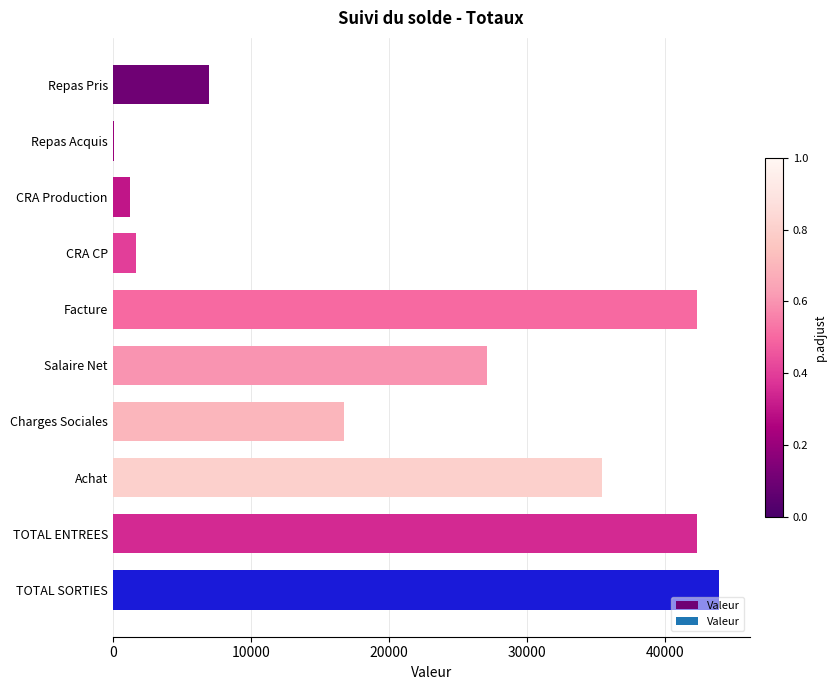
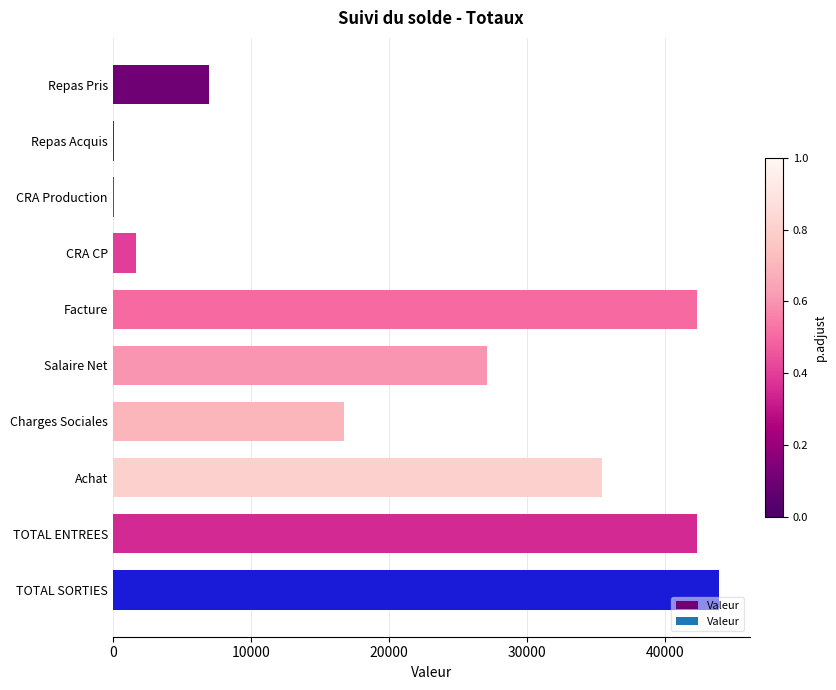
  {
    "Repas Pris": 7000,
-   "CRA Production": 1200,
+   "CRA Production": 100,
    "CRA CP": 1700,
    "Facture": 42300,
    "Salaire Net": 27100,
    "Charges Sociales": 16800,
    "Achat": 35400,
    "TOTAL ENTREES": 42300,
    "TOTAL SORTIES": 43900
  }
